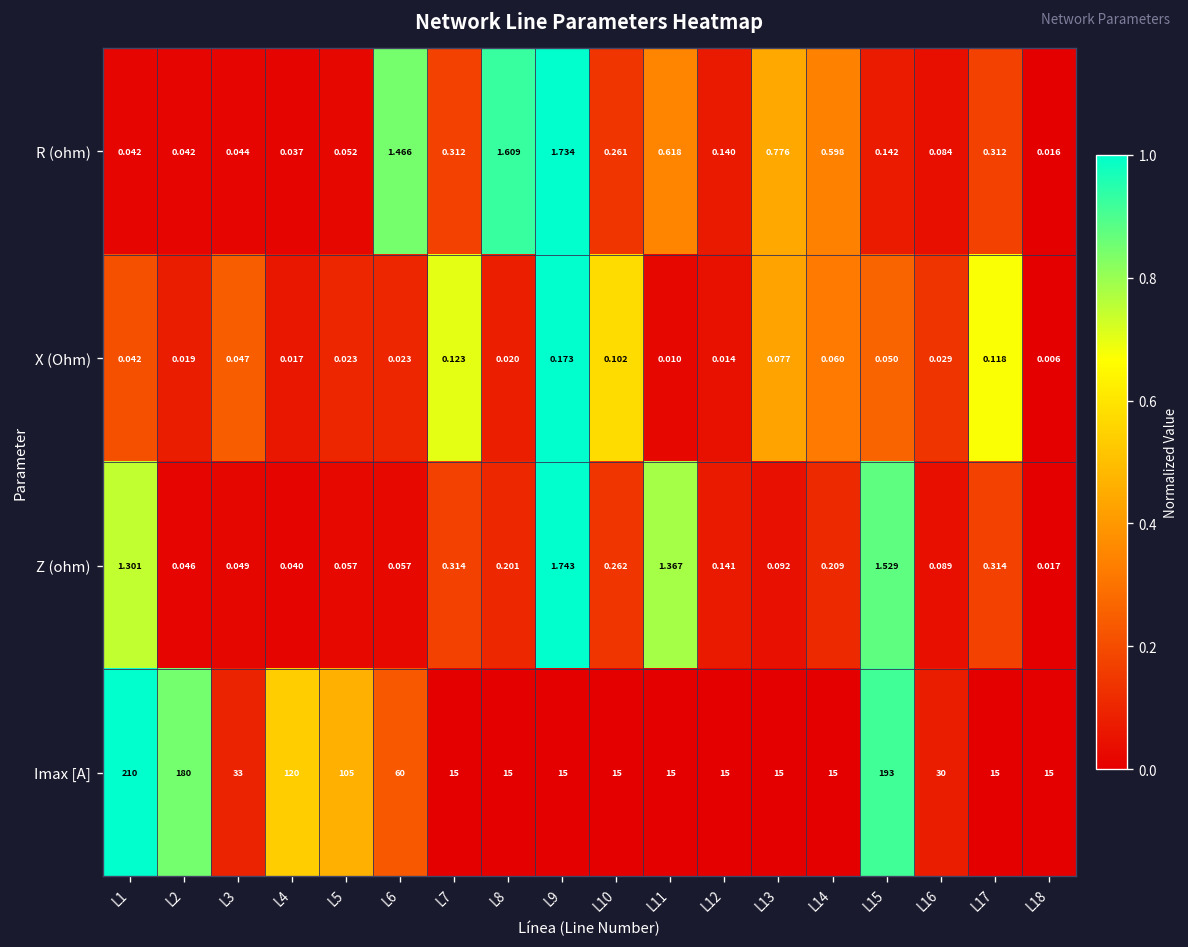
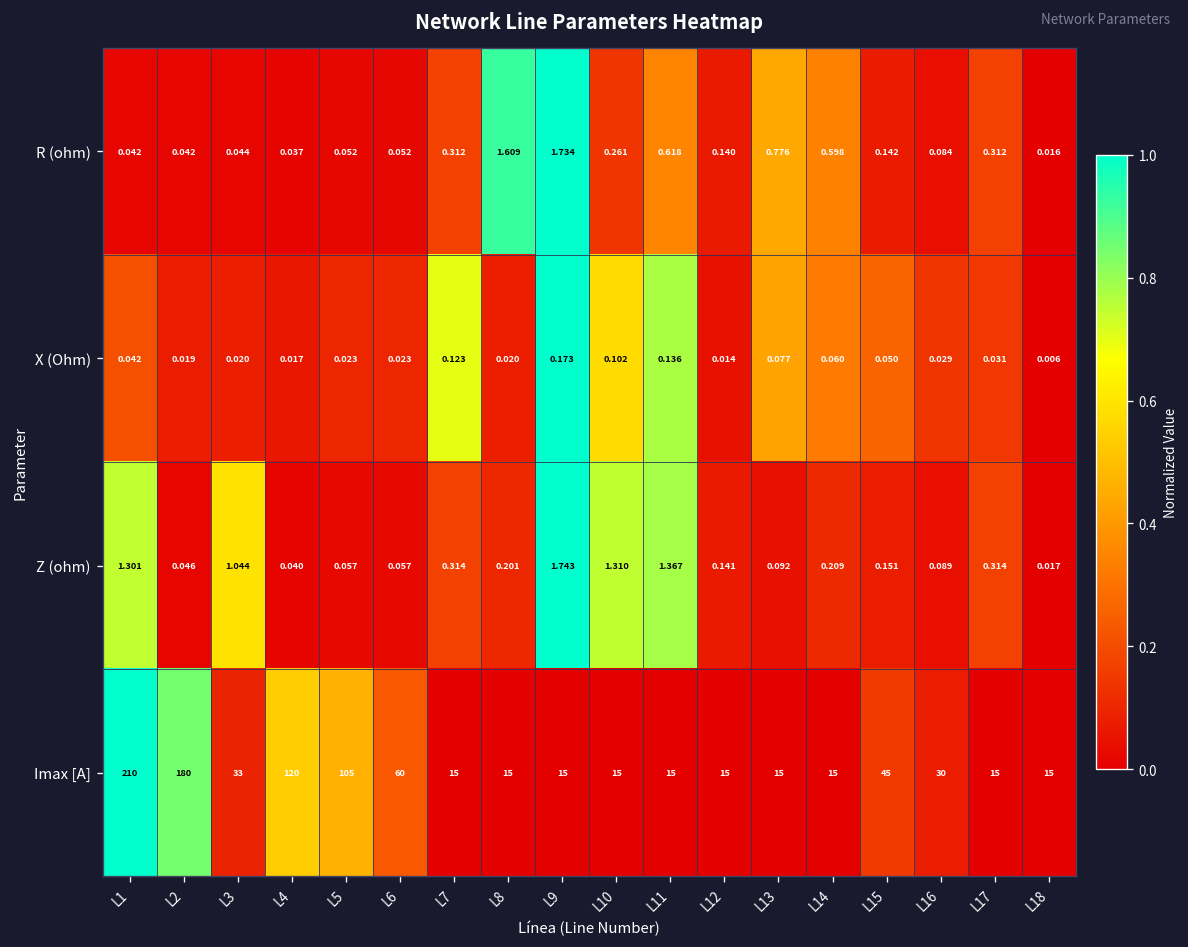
  {
    "R (ohm)": {
      "L1": 0.042,
      "L2": 0.042,
      "L3": 0.044,
      "L4": 0.037,
      "L5": 0.052,
-     "L6": 1.466,
+     "L6": 0.052,
      "L7": 0.312,
      "L8": 1.609,
      "L9": 1.734,
      "L10": 0.261,
      "L11": 0.618,
      "L12": 0.140,
      "L13": 0.776,
      "L14": 0.598,
      "L15": 0.142,
      "L16": 0.084,
      "L17": 0.312,
      "L18": 0.016
    },
    "X (Ohm)": {
      "L1": 0.042,
      "L2": 0.019,
-     "L3": 0.047,
+     "L3": 0.020,
      "L4": 0.017,
      "L5": 0.023,
      "L6": 0.023,
      "L7": 0.123,
      "L8": 0.020,
      "L9": 0.173,
      "L10": 0.102,
-     "L11": 0.010,
+     "L11": 0.136,
      "L12": 0.014,
      "L13": 0.077,
      "L14": 0.060,
      "L15": 0.050,
      "L16": 0.029,
-     "L17": 0.118,
+     "L17": 0.031,
      "L18": 0.006
    },
    "Z (ohm)": {
      "L1": 1.301,
      "L2": 0.046,
-     "L3": 0.049,
+     "L3": 1.044,
      "L4": 0.040,
      "L5": 0.057,
      "L6": 0.057,
      "L7": 0.314,
      "L8": 0.201,
      "L9": 1.743,
-     "L10": 0.262,
+     "L10": 1.310,
      "L11": 1.367,
      "L12": 0.141,
      "L13": 0.092,
      "L14": 0.209,
-     "L15": 1.529,
+     "L15": 0.151,
      "L16": 0.089,
      "L17": 0.314,
      "L18": 0.017
    },
    "Imax [A]": {
      "L1": 210,
      "L2": 180,
      "L3": 33,
      "L4": 120,
      "L5": 105,
      "L6": 60,
      "L7": 15,
      "L8": 15,
      "L9": 15,
      "L10": 15,
      "L11": 15,
      "L12": 15,
      "L13": 15,
      "L14": 15,
-     "L15": 193,
+     "L15": 45,
      "L16": 30,
      "L17": 15,
      "L18": 15
    }
  }
